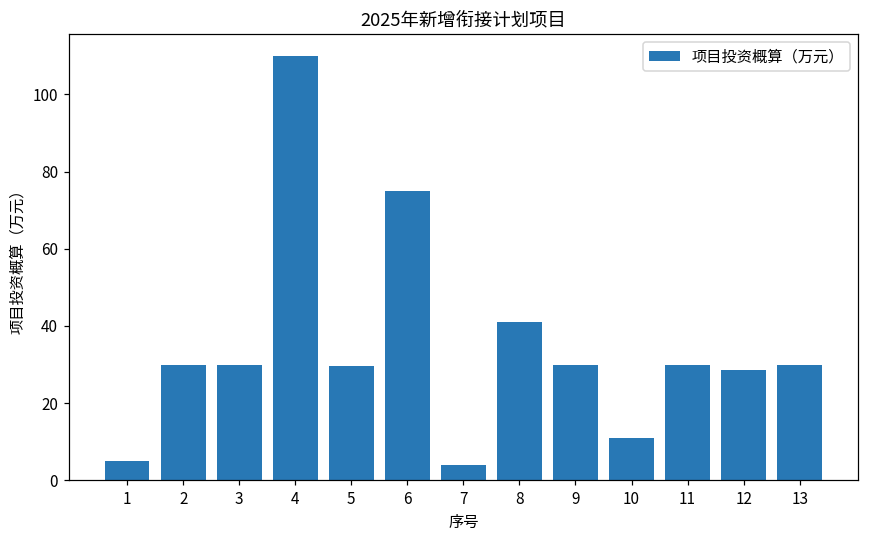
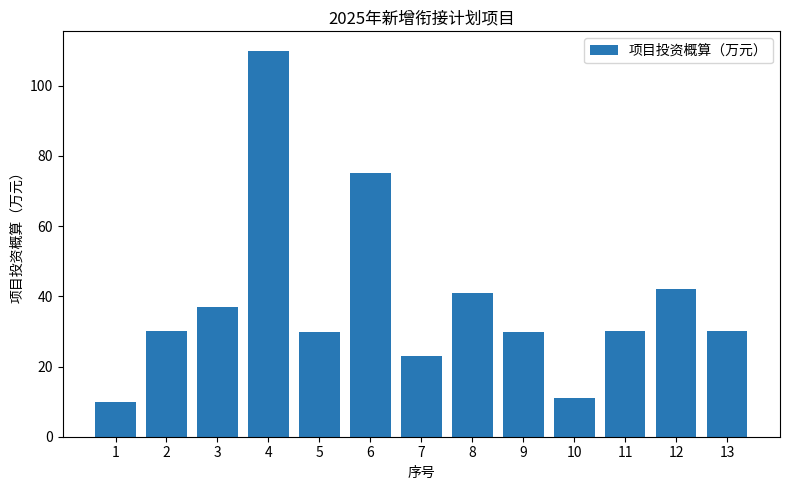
  {
-   "1": 5,
+   "1": 10,
    "2": 30,
-   "3": 30,
+   "3": 37,
    "4": 110,
    "5": 30,
    "6": 75,
-   "7": 4,
+   "7": 23,
    "8": 41,
    "9": 30,
    "10": 11,
    "11": 30,
-   "12": 29,
+   "12": 42,
    "13": 30
  }
